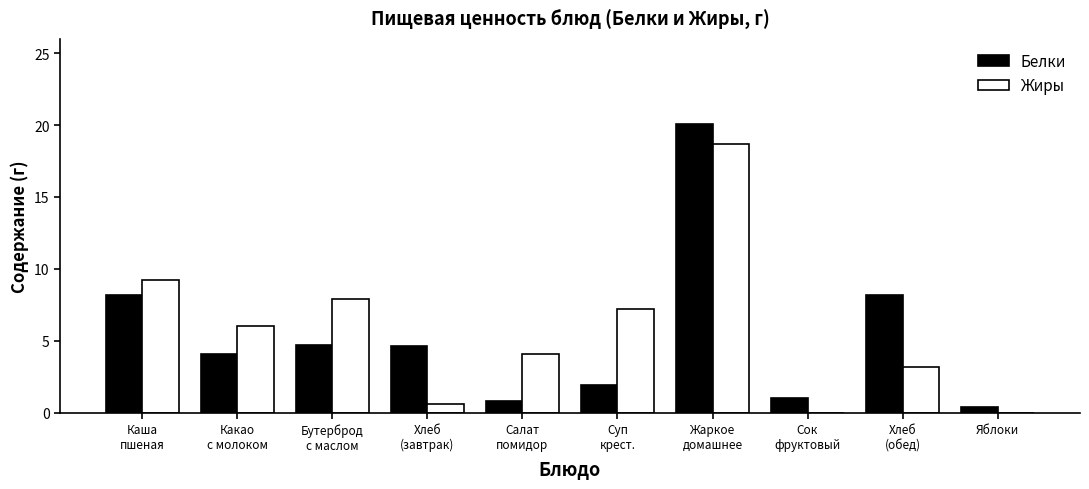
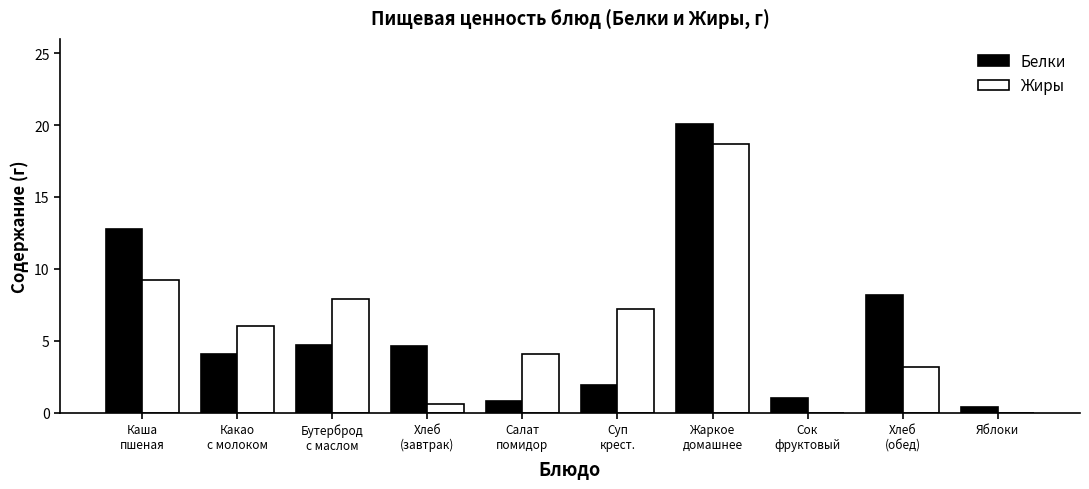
  {
    "Белки": {
-     "Каша пшеная": 8.2,
+     "Каша пшеная": 12.8,
      "Какао с молоком": 4.1,
      "Бутерброд с маслом": 4.7,
      "Хлеб (завтрак)": 4.6,
      "Салат помидор": 0.8,
      "Суп крест.": 1.9,
      "Жаркое домашнее": 20.1,
      "Сок фруктовый": 1.0,
      "Хлеб (обед)": 8.2,
      "Яблоки": 0.4
    },
    "Жиры": {
      "Каша пшеная": 9.2,
      "Какао с молоком": 6.0,
      "Бутерброд с маслом": 7.9,
      "Хлеб (завтрак)": 0.6,
      "Салат помидор": 4.1,
      "Суп крест.": 7.2,
      "Жаркое домашнее": 18.7,
      "Сок фруктовый": 0.0,
      "Хлеб (обед)": 3.2,
      "Яблоки": 0.0
    }
  }
